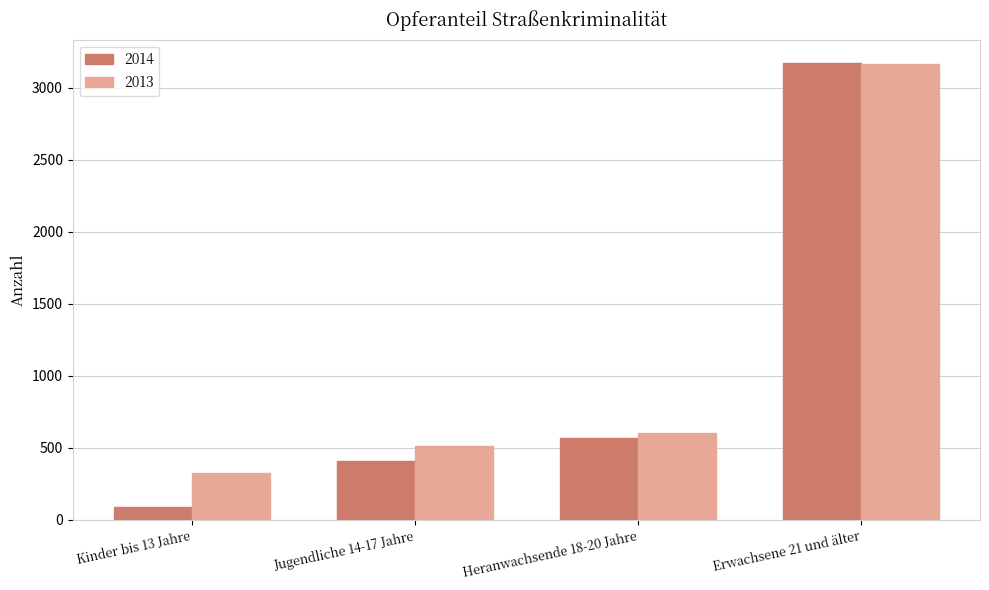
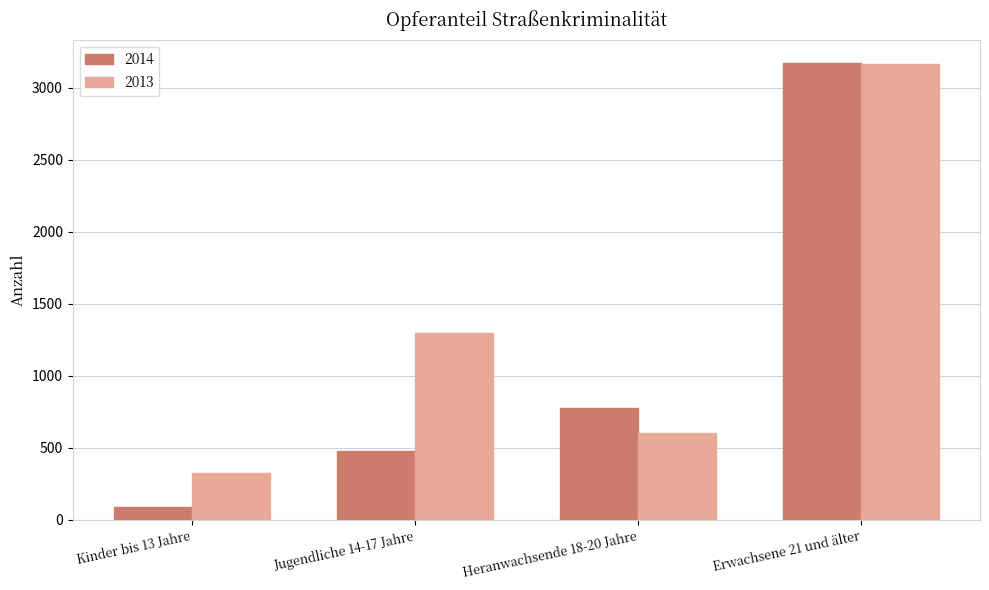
  {
    "2014": {
      "Kinder bis 13 Jahre": 90,
-     "Jugendliche 14-17 Jahre": 410,
-     "Heranwachsende 18-20 Jahre": 570,
+     "Jugendliche 14-17 Jahre": 480,
+     "Heranwachsende 18-20 Jahre": 780,
      "Erwachsene 21 und älter": 3180
    },
    "2013": {
      "Kinder bis 13 Jahre": 320,
-     "Jugendliche 14-17 Jahre": 520,
+     "Jugendliche 14-17 Jahre": 1300,
      "Heranwachsende 18-20 Jahre": 600,
      "Erwachsene 21 und älter": 3170
    }
  }
